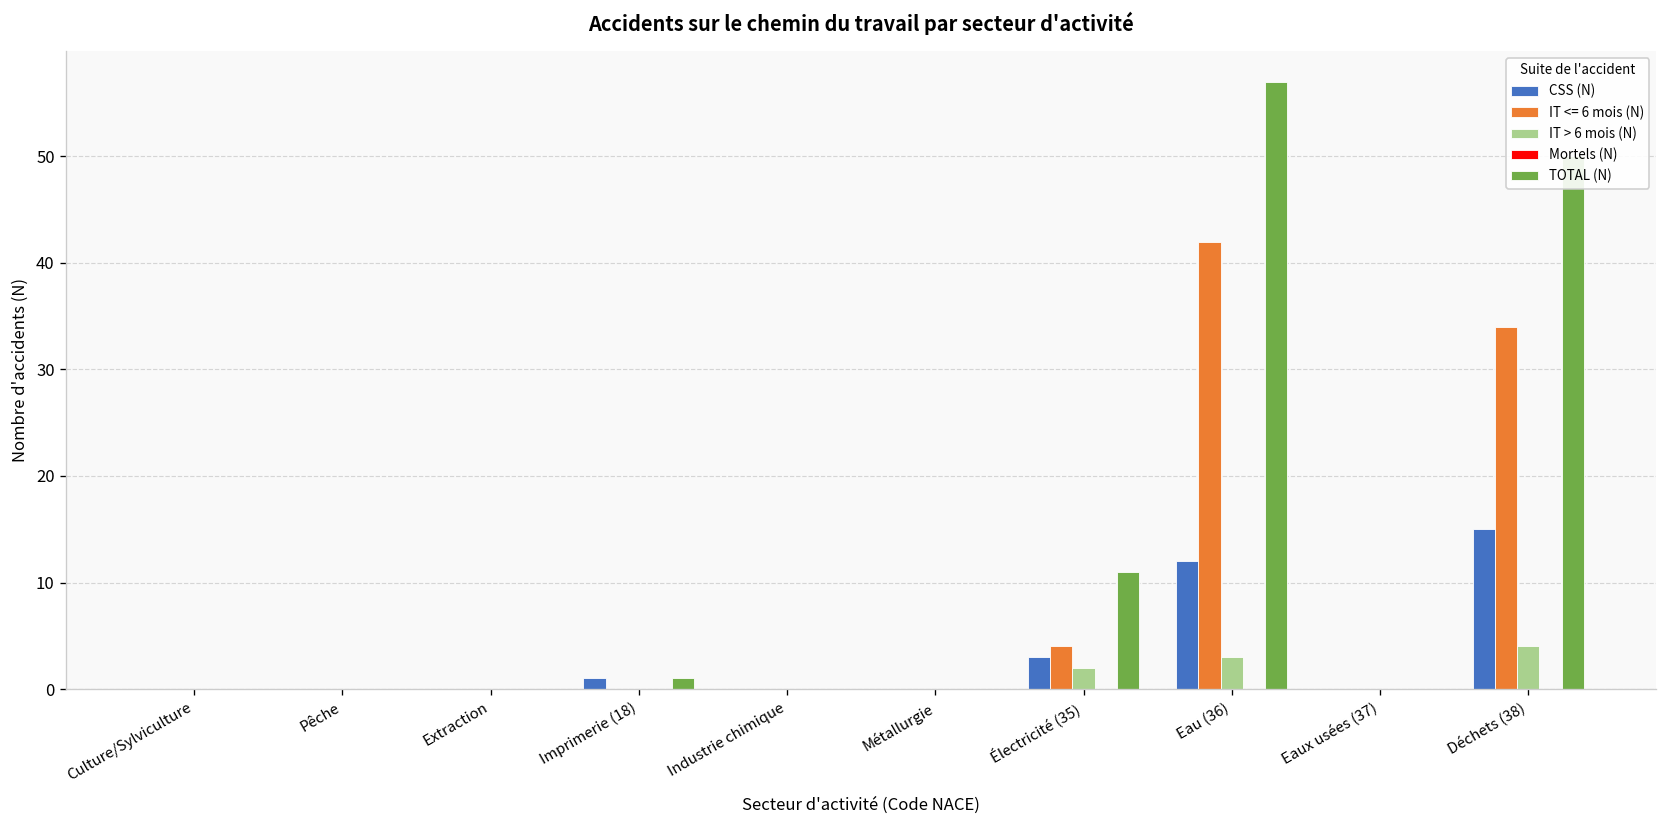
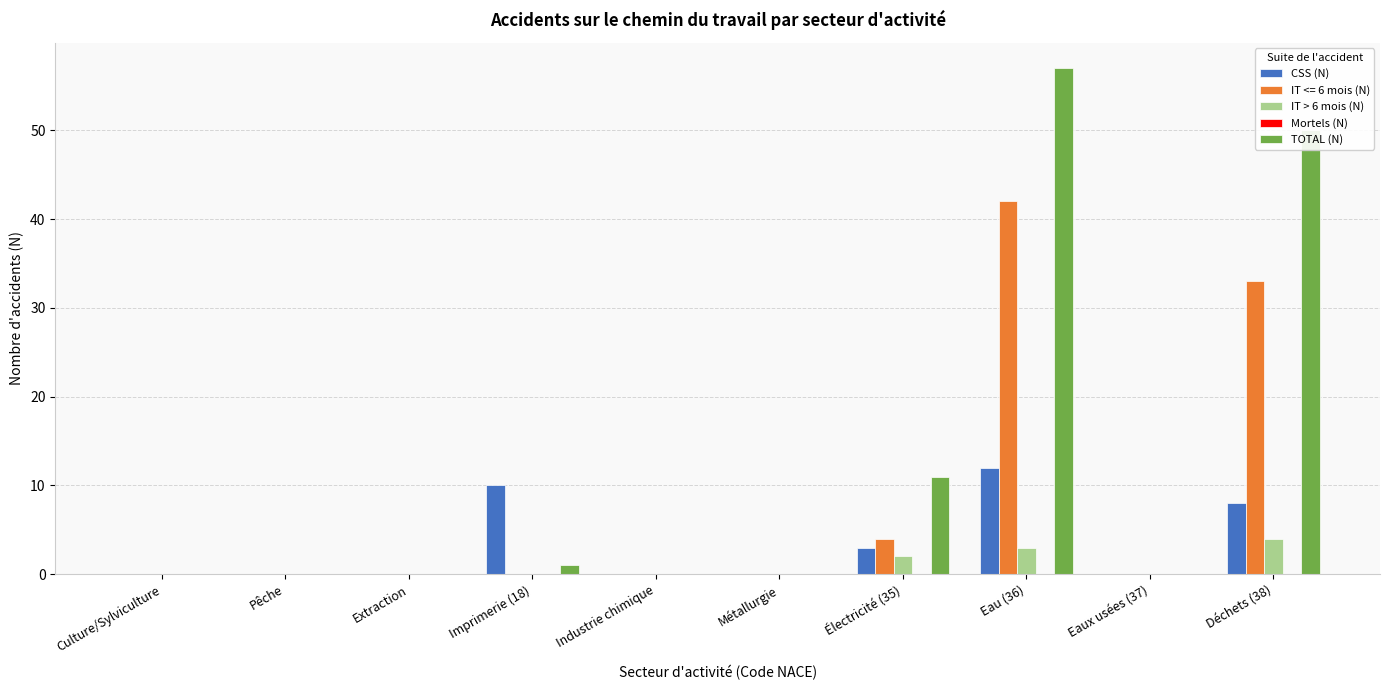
  {
    "CSS (N)": {
      "Culture/Sylviculture": 0,
      "Pêche": 0,
      "Extraction": 0,
-     "Imprimerie (18)": 1,
+     "Imprimerie (18)": 10,
      "Industrie chimique": 0,
      "Métallurgie": 0,
      "Électricité (35)": 3,
      "Eau (36)": 12,
      "Eaux usées (37)": 0,
-     "Déchets (38)": 15
+     "Déchets (38)": 8
    },
    "IT <= 6 mois (N)": {
      "Culture/Sylviculture": 0,
      "Pêche": 0,
      "Extraction": 0,
      "Imprimerie (18)": 0,
      "Industrie chimique": 0,
      "Métallurgie": 0,
      "Électricité (35)": 4,
      "Eau (36)": 42,
      "Eaux usées (37)": 0,
-     "Déchets (38)": 34
+     "Déchets (38)": 33
    },
    "IT > 6 mois (N)": {
      "Culture/Sylviculture": 0,
      "Pêche": 0,
      "Extraction": 0,
      "Imprimerie (18)": 0,
      "Industrie chimique": 0,
      "Métallurgie": 0,
      "Électricité (35)": 2,
      "Eau (36)": 3,
      "Eaux usées (37)": 0,
      "Déchets (38)": 4
    },
    "Mortels (N)": {
      "Culture/Sylviculture": 0,
      "Pêche": 0,
      "Extraction": 0,
      "Imprimerie (18)": 0,
      "Industrie chimique": 0,
      "Métallurgie": 0,
      "Électricité (35)": 0,
      "Eau (36)": 0,
      "Eaux usées (37)": 0,
      "Déchets (38)": 0
    },
    "TOTAL (N)": {
      "Culture/Sylviculture": 0,
      "Pêche": 0,
      "Extraction": 0,
      "Imprimerie (18)": 1,
      "Industrie chimique": 0,
      "Métallurgie": 0,
      "Électricité (35)": 11,
      "Eau (36)": 57,
      "Eaux usées (37)": 0
    }
  }
